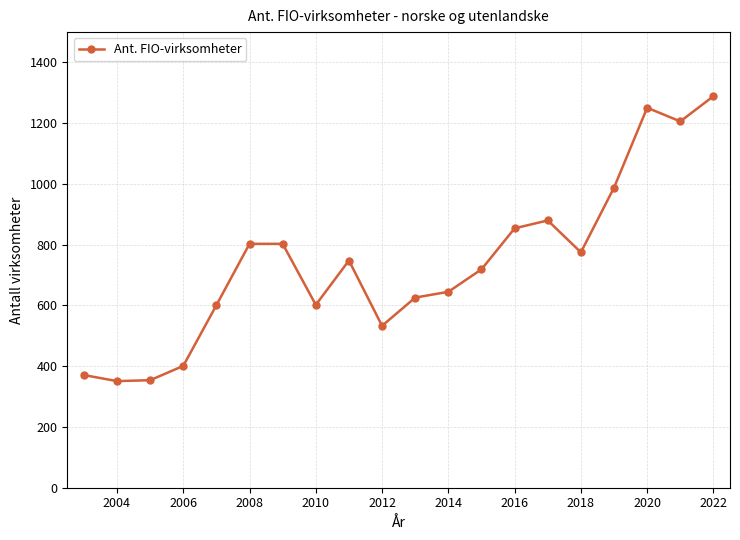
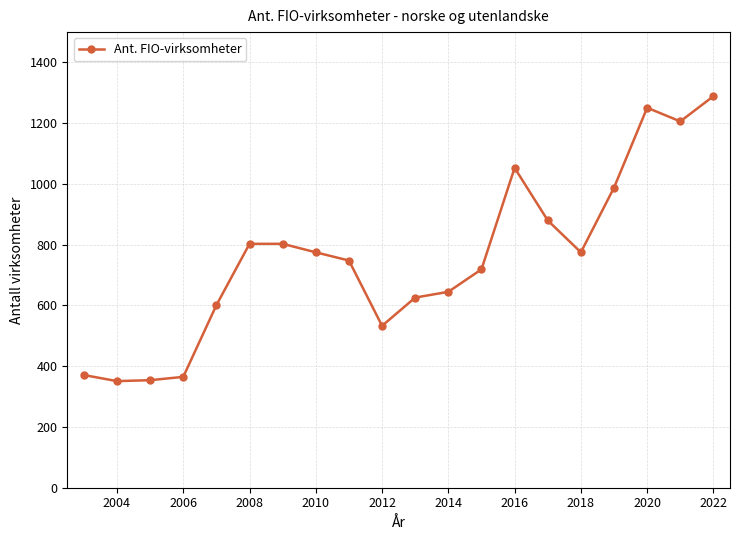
  {
    "2004": 350,
-   "2006": 400,
+   "2006": 370,
    "2008": 800,
-   "2010": 600,
+   "2010": 780,
    "2012": 530,
    "2014": 650,
-   "2016": 850,
+   "2016": 1050,
    "2018": 780,
    "2020": 1250,
    "2022": 1290
  }
